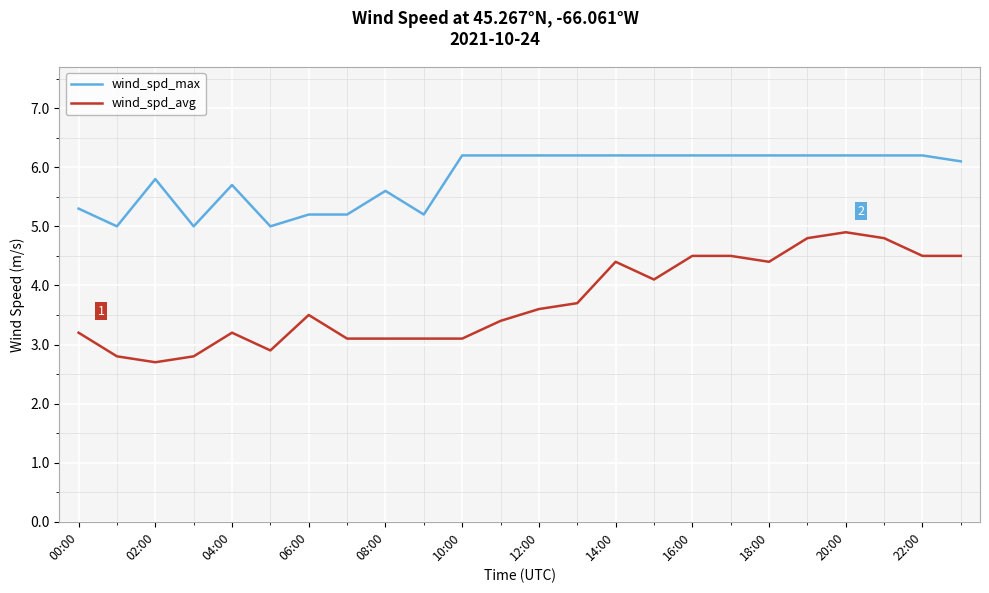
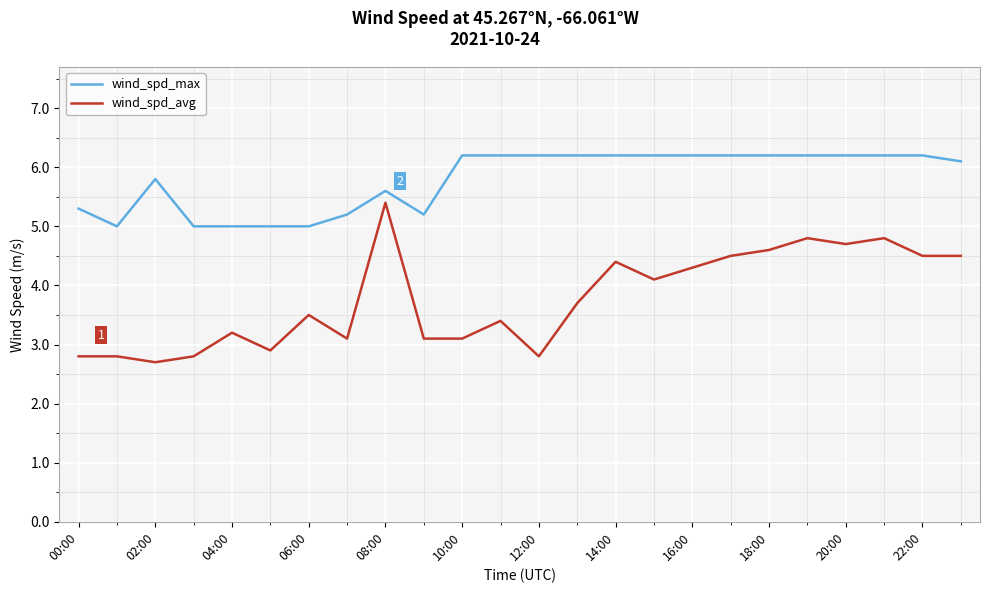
  {
    "wind_spd_max": {
      "00:00": 5.3,
      "02:00": 5.8,
-     "04:00": 5.7,
-     "06:00": 5.2,
+     "04:00": 5.0,
+     "06:00": 5.0,
      "08:00": 5.6,
      "10:00": 6.2,
      "12:00": 6.2,
      "14:00": 6.2,
      "16:00": 6.2,
      "18:00": 6.2,
      "20:00": 6.2,
      "22:00": 6.2
    },
    "wind_spd_avg": {
-     "00:00": 3.2,
+     "00:00": 2.8,
      "02:00": 2.7,
      "04:00": 3.2,
      "06:00": 3.5,
-     "08:00": 3.1,
+     "08:00": 5.4,
      "10:00": 3.1,
-     "12:00": 3.6,
+     "12:00": 2.8,
      "14:00": 4.4,
-     "16:00": 4.5,
-     "18:00": 4.4,
-     "20:00": 4.9,
+     "16:00": 4.3,
+     "18:00": 4.6,
+     "20:00": 4.7,
      "22:00": 4.5
    }
  }
